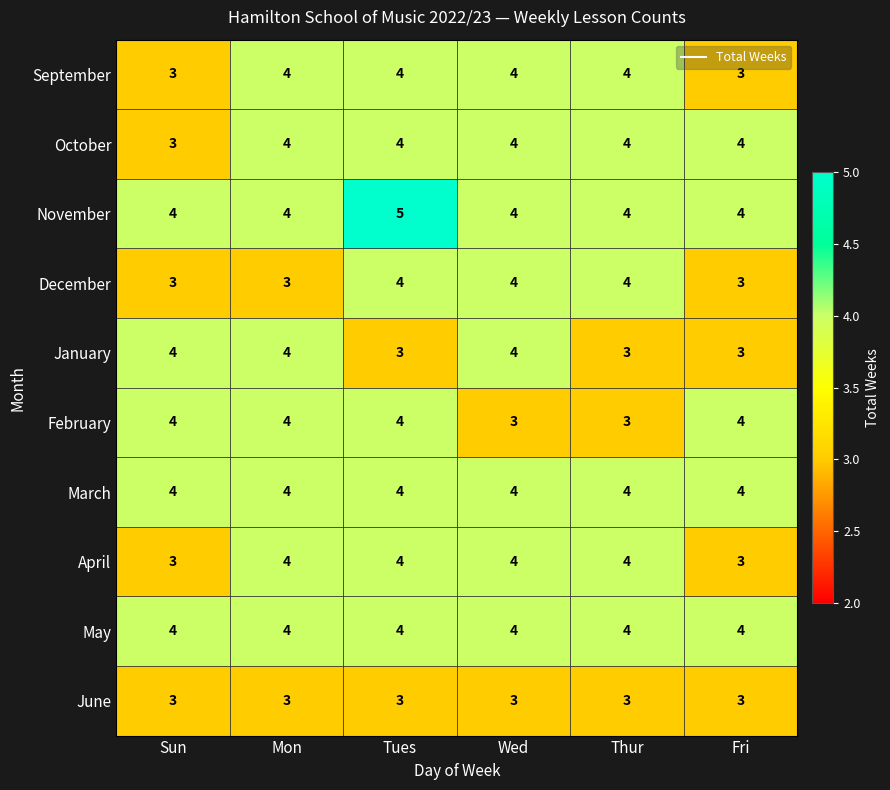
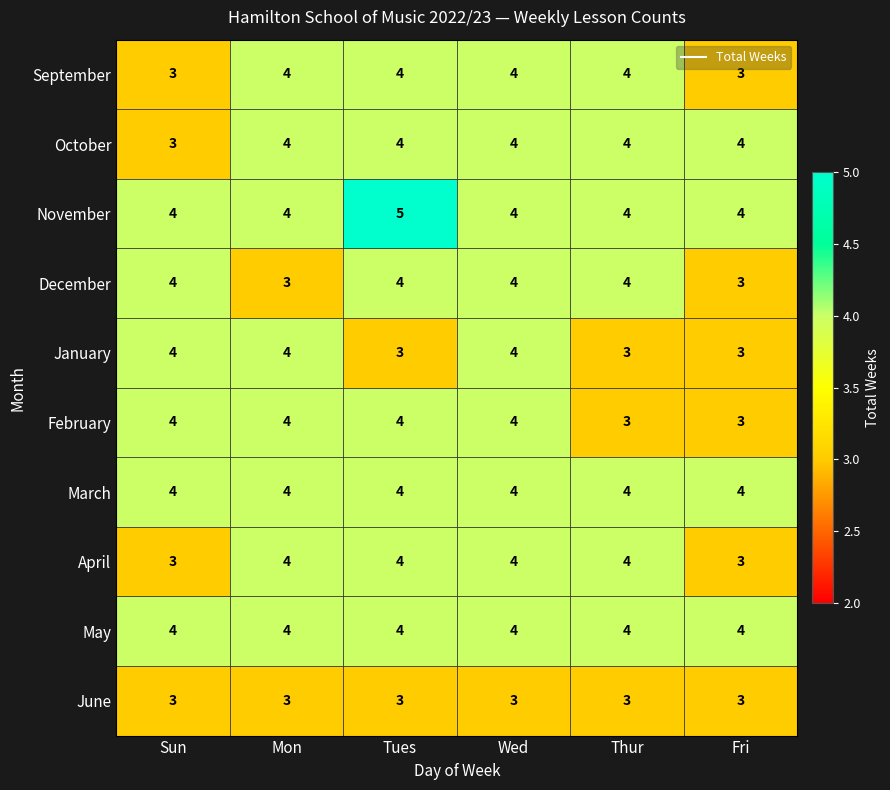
  {
    "September": {
      "Sun": 3,
      "Mon": 4,
      "Tues": 4,
      "Wed": 4,
      "Thur": 4
    },
    "October": {
      "Sun": 3,
      "Mon": 4,
      "Tues": 4,
      "Wed": 4,
      "Thur": 4,
      "Fri": 4
    },
    "November": {
      "Sun": 4,
      "Mon": 4,
      "Tues": 5,
      "Wed": 4,
      "Thur": 4,
      "Fri": 4
    },
    "December": {
-     "Sun": 3,
+     "Sun": 4,
      "Mon": 3,
      "Tues": 4,
      "Wed": 4,
      "Thur": 4,
      "Fri": 3
    },
    "January": {
      "Sun": 4,
      "Mon": 4,
      "Tues": 3,
      "Wed": 4,
      "Thur": 3,
      "Fri": 3
    },
    "February": {
      "Sun": 4,
      "Mon": 4,
      "Tues": 4,
-     "Wed": 3,
+     "Wed": 4,
      "Thur": 3,
-     "Fri": 4
+     "Fri": 3
    },
    "March": {
      "Sun": 4,
      "Mon": 4,
      "Tues": 4,
      "Wed": 4,
      "Thur": 4,
      "Fri": 4
    },
    "April": {
      "Sun": 3,
      "Mon": 4,
      "Tues": 4,
      "Wed": 4,
      "Thur": 4,
      "Fri": 3
    },
    "May": {
      "Sun": 4,
      "Mon": 4,
      "Tues": 4,
      "Wed": 4,
      "Thur": 4,
      "Fri": 4
    },
    "June": {
      "Sun": 3,
      "Mon": 3,
      "Tues": 3,
      "Wed": 3,
      "Thur": 3,
      "Fri": 3
    }
  }
